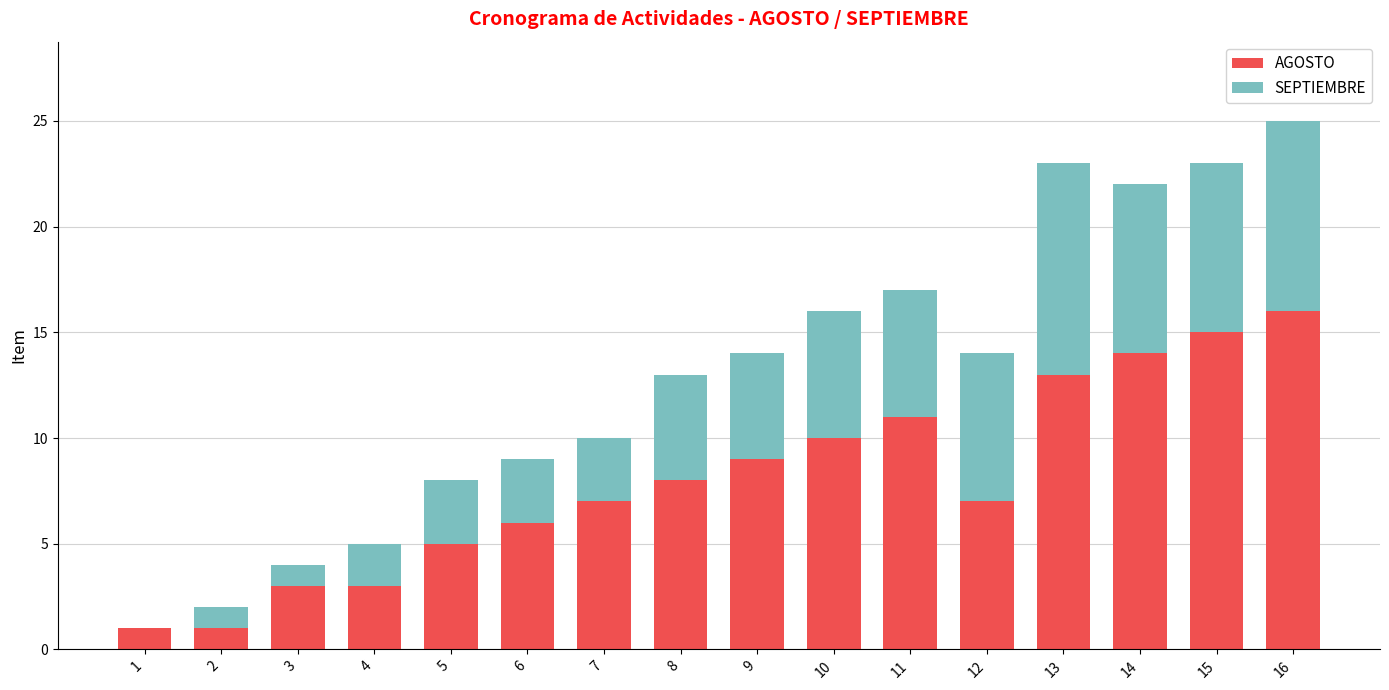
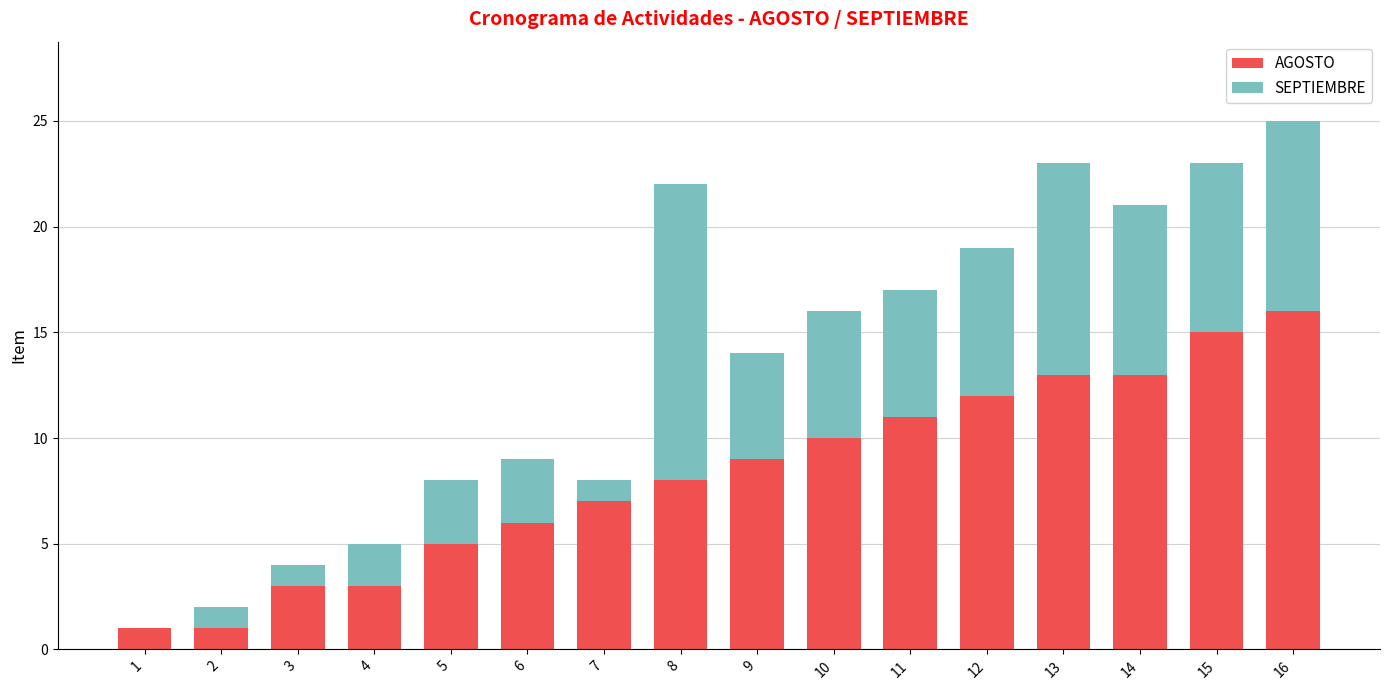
  {
    "AGOSTO": {
      "1": 1,
      "2": 1,
      "3": 3,
      "4": 3,
      "5": 5,
      "6": 6,
      "7": 7,
      "8": 8,
      "9": 9,
      "10": 10,
      "11": 11,
-     "12": 7,
+     "12": 12,
      "13": 13,
-     "14": 14,
+     "14": 13,
      "15": 15,
      "16": 16
    },
    "SEPTIEMBRE": {
      "1": 0,
      "2": 1,
      "3": 1,
      "4": 2,
      "5": 3,
      "6": 3,
-     "7": 3,
-     "8": 5,
+     "7": 1,
+     "8": 14,
      "9": 5,
      "10": 6,
      "11": 6,
      "12": 7,
      "13": 10,
      "14": 8,
      "15": 8,
      "16": 9
    }
  }
